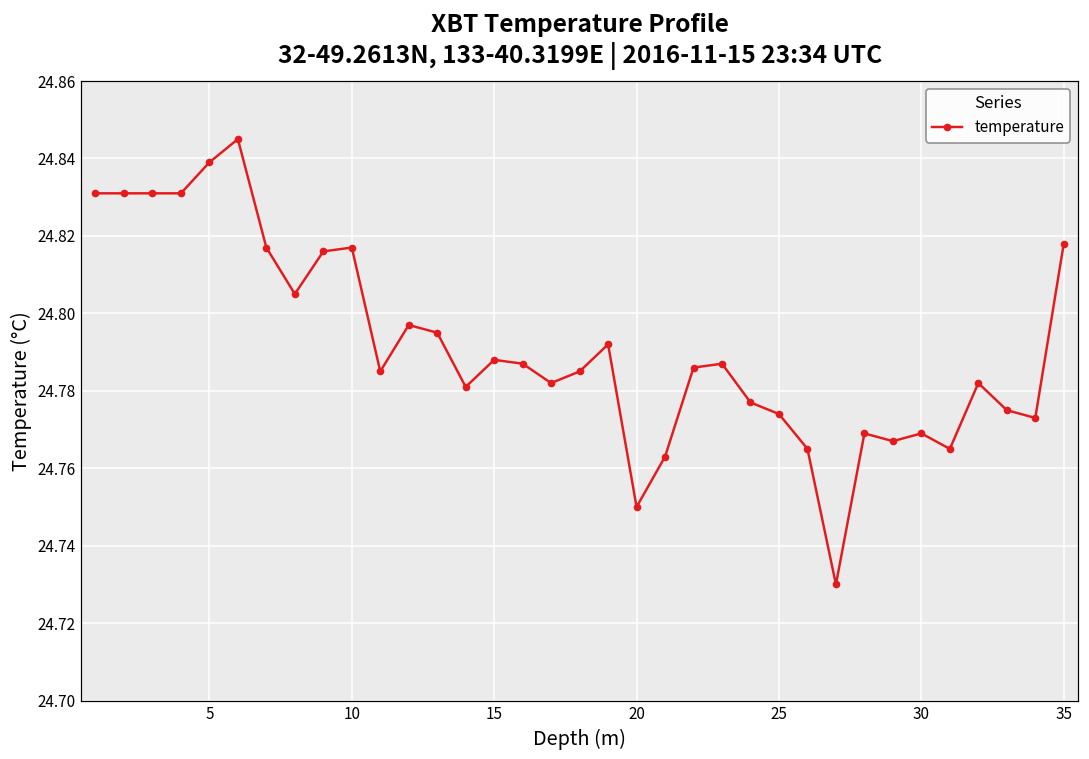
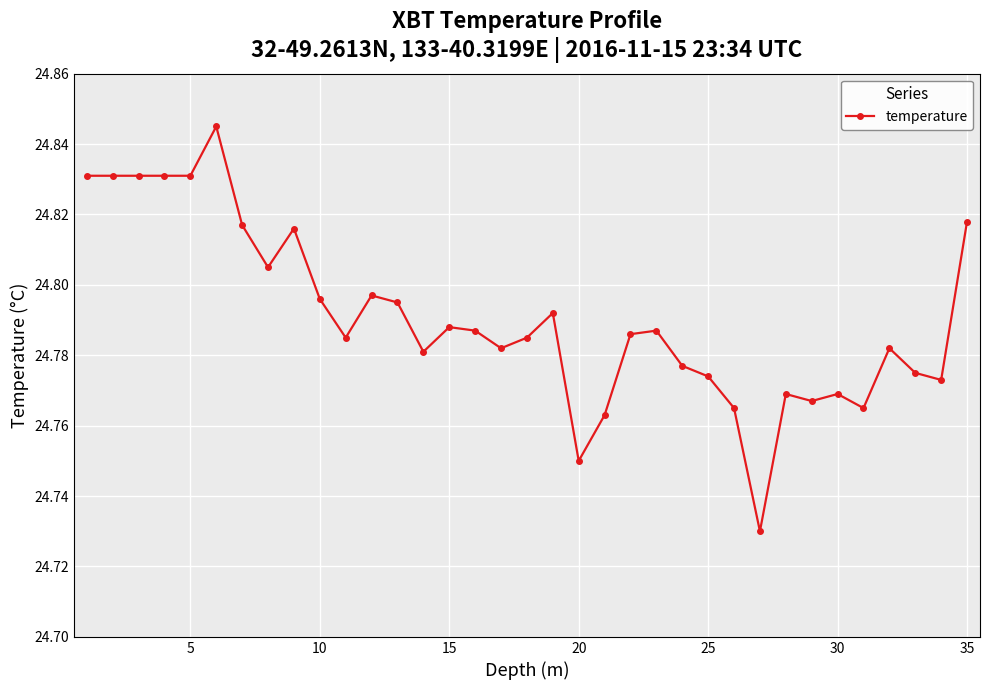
  {
-   "5": 24.839,
-   "10": 24.817,
+   "5": 24.831,
+   "10": 24.796,
    "15": 24.788,
    "20": 24.750,
    "25": 24.774,
    "30": 24.769,
    "35": 24.818
  }
